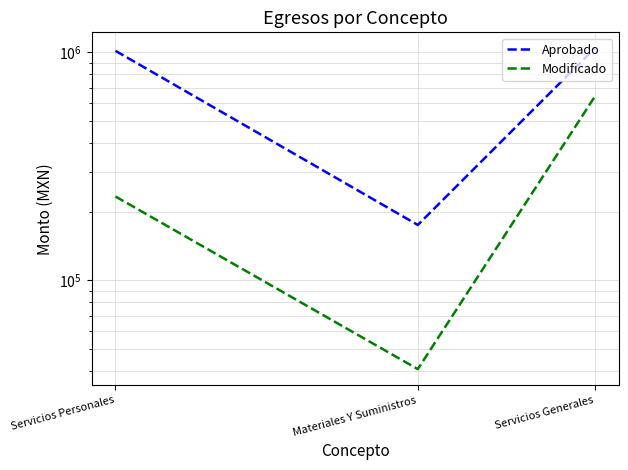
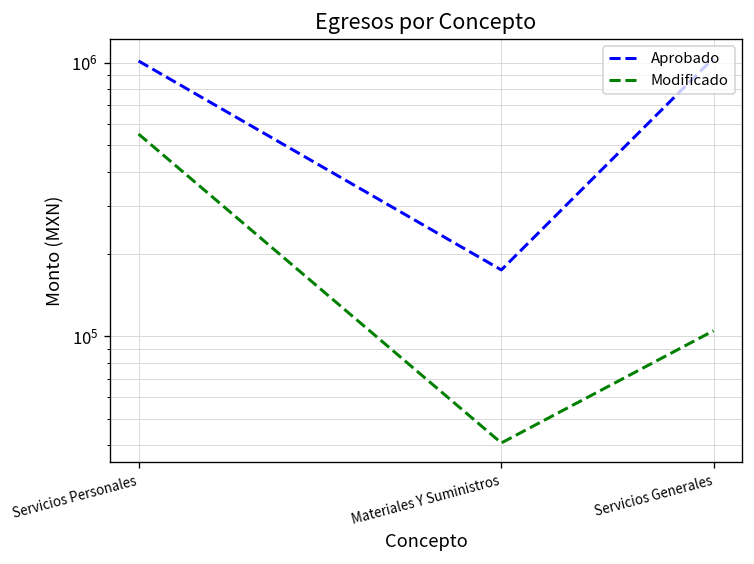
  {
    "Aprobado": {
      "Servicios Personales": 1000000,
      "Materiales Y Suministros": 170000
    },
    "Modificado": {
-     "Servicios Personales": 230000,
+     "Servicios Personales": 550000,
      "Materiales Y Suministros": 41000,
-     "Servicios Generales": 640000
+     "Servicios Generales": 100000
    }
  }
